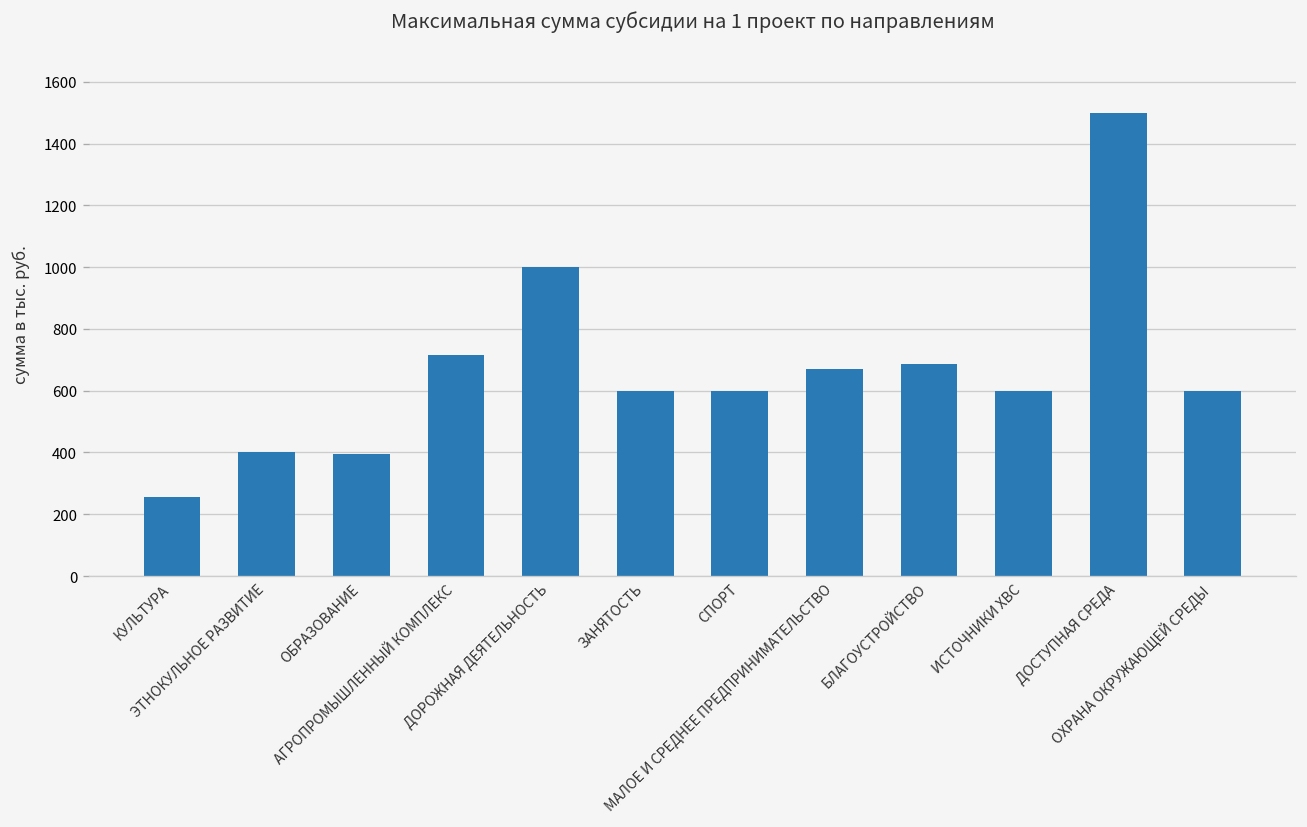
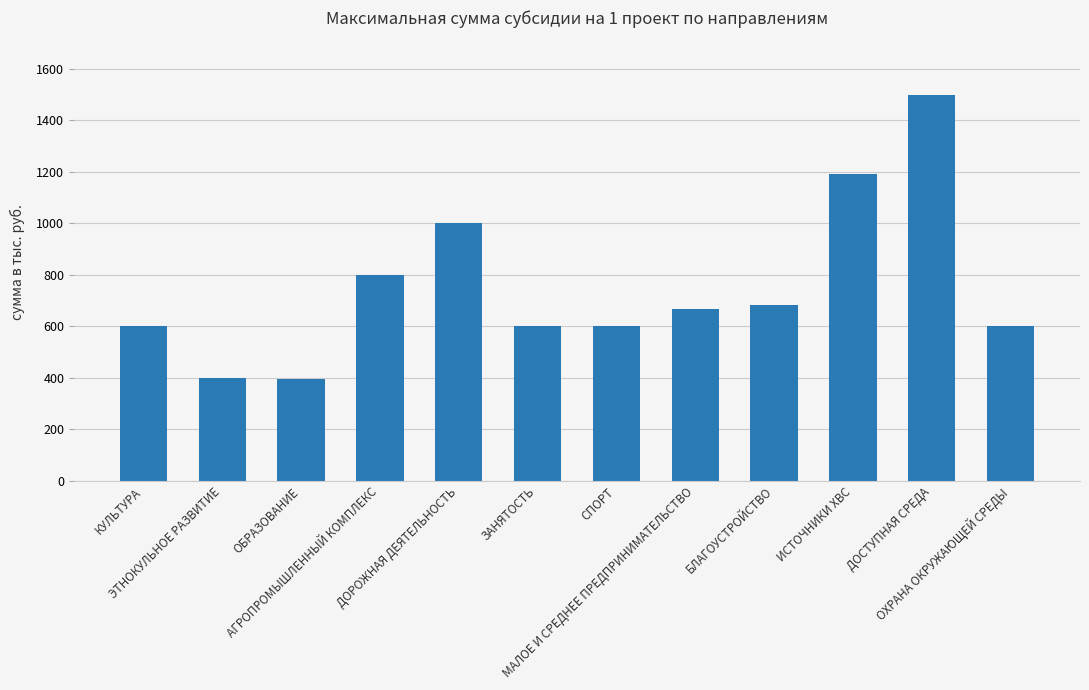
  {
-   "КУЛЬТУРА": 260,
+   "КУЛЬТУРА": 600,
    "ЭТНОКУЛЬНОЕ РАЗВИТИЕ": 400,
    "ОБРАЗОВАНИЕ": 400,
-   "АГРОПРОМЫШЛЕННЫЙ КОМПЛЕКС": 710,
+   "АГРОПРОМЫШЛЕННЫЙ КОМПЛЕКС": 800,
    "ДОРОЖНАЯ ДЕЯТЕЛЬНОСТЬ": 1000,
    "ЗАНЯТОСТЬ": 600,
    "СПОРТ": 600,
    "МАЛОЕ И СРЕДНЕЕ ПРЕДПРИНИМАТЕЛЬСТВО": 670,
    "БЛАГОУСТРОЙСТВО": 690,
-   "ИСТОЧНИКИ ХВС": 600,
+   "ИСТОЧНИКИ ХВС": 1190,
    "ДОСТУПНАЯ СРЕДА": 1500,
    "ОХРАНА ОКРУЖАЮЩЕЙ СРЕДЫ": 600
  }
